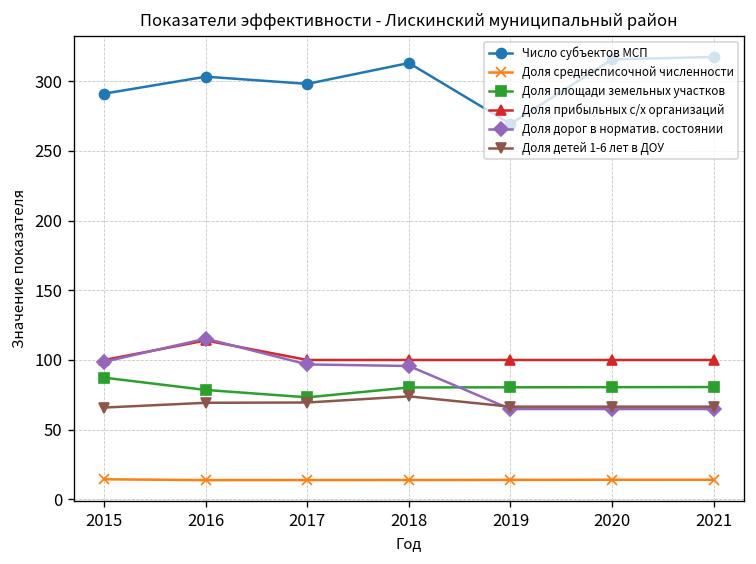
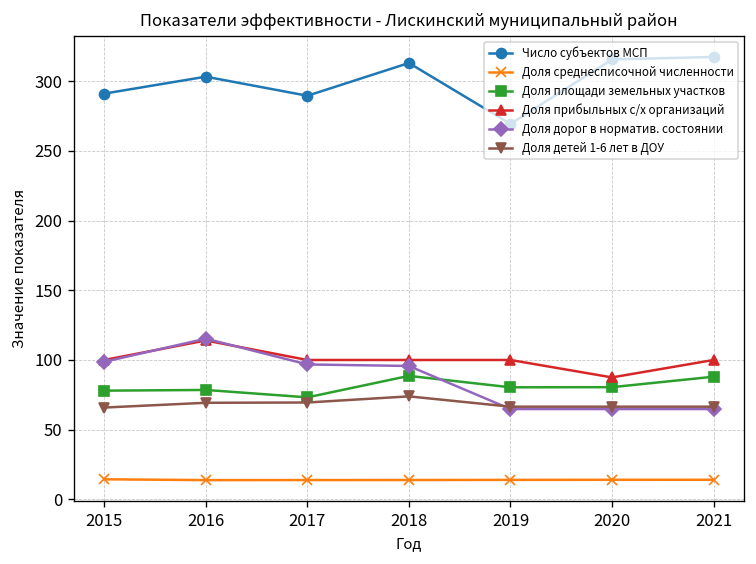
  {
    "Число субъектов МСП": {
      "2015": 291,
      "2016": 303,
-     "2017": 298,
+     "2017": 290,
      "2018": 313
    },
    "Доля среднесписочной численности": {
      "2015": 14,
      "2016": 14,
      "2017": 14,
      "2018": 14,
      "2019": 14,
      "2020": 14,
      "2021": 14
    },
    "Доля площади земельных участков": {
-     "2015": 87,
+     "2015": 78,
      "2016": 79,
      "2017": 73,
-     "2018": 80,
+     "2018": 89,
      "2019": 80,
      "2020": 81,
-     "2021": 81
+     "2021": 88
    },
    "Доля прибыльных с/х организаций": {
      "2017": 100,
      "2018": 100,
      "2019": 100,
-     "2020": 100,
+     "2020": 88,
      "2021": 100
    },
    "Доля дорог в норматив. состоянии": {
      "2017": 97,
      "2018": 96
    },
    "Доля детей 1-6 лет в ДОУ": {
      "2015": 66,
      "2016": 69,
      "2017": 70,
      "2018": 74
    }
  }
